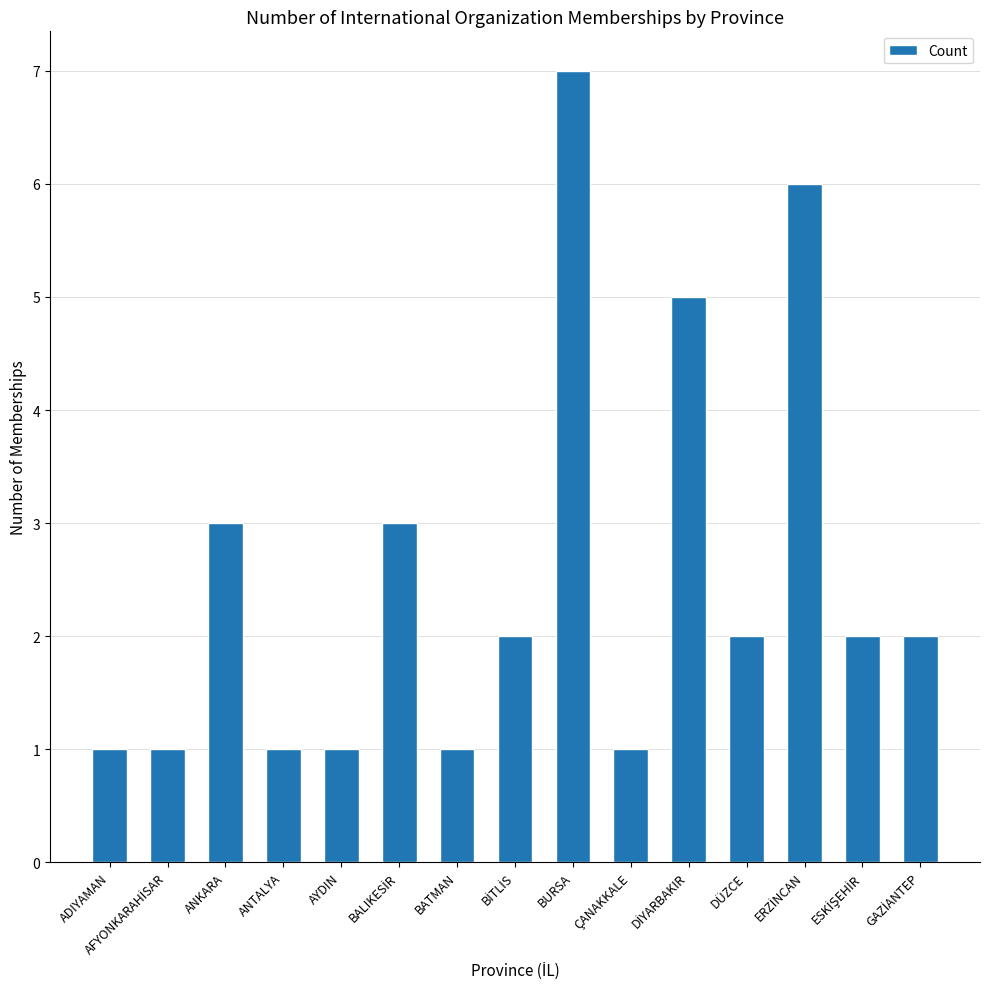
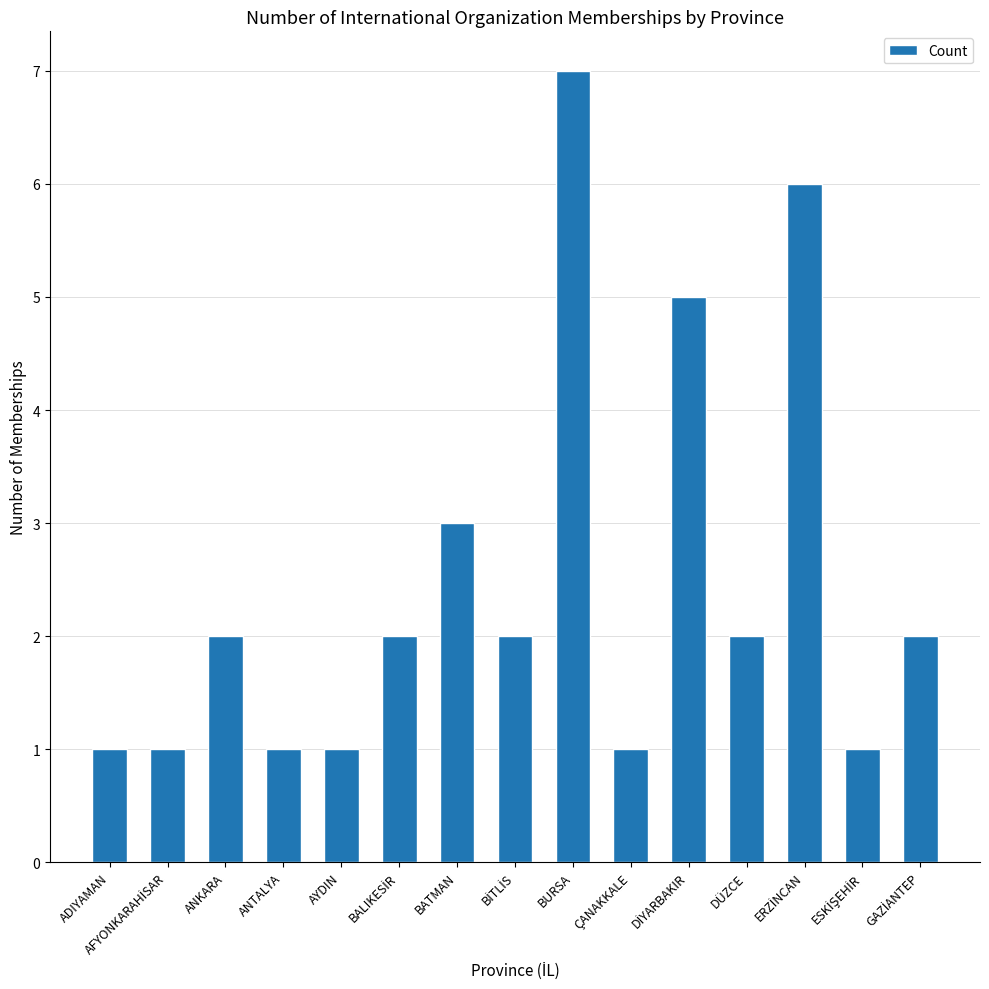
  {
    "ADIYAMAN": 1,
    "AFYONKARAHİSAR": 1,
-   "ANKARA": 3,
+   "ANKARA": 2,
    "ANTALYA": 1,
    "AYDIN": 1,
-   "BALIKESİR": 3,
-   "BATMAN": 1,
+   "BALIKESİR": 2,
+   "BATMAN": 3,
    "BİTLİS": 2,
    "BURSA": 7,
    "ÇANAKKALE": 1,
    "DİYARBAKIR": 5,
    "DÜZCE": 2,
    "ERZİNCAN": 6,
-   "ESKİŞEHİR": 2,
+   "ESKİŞEHİR": 1,
    "GAZİANTEP": 2
  }
